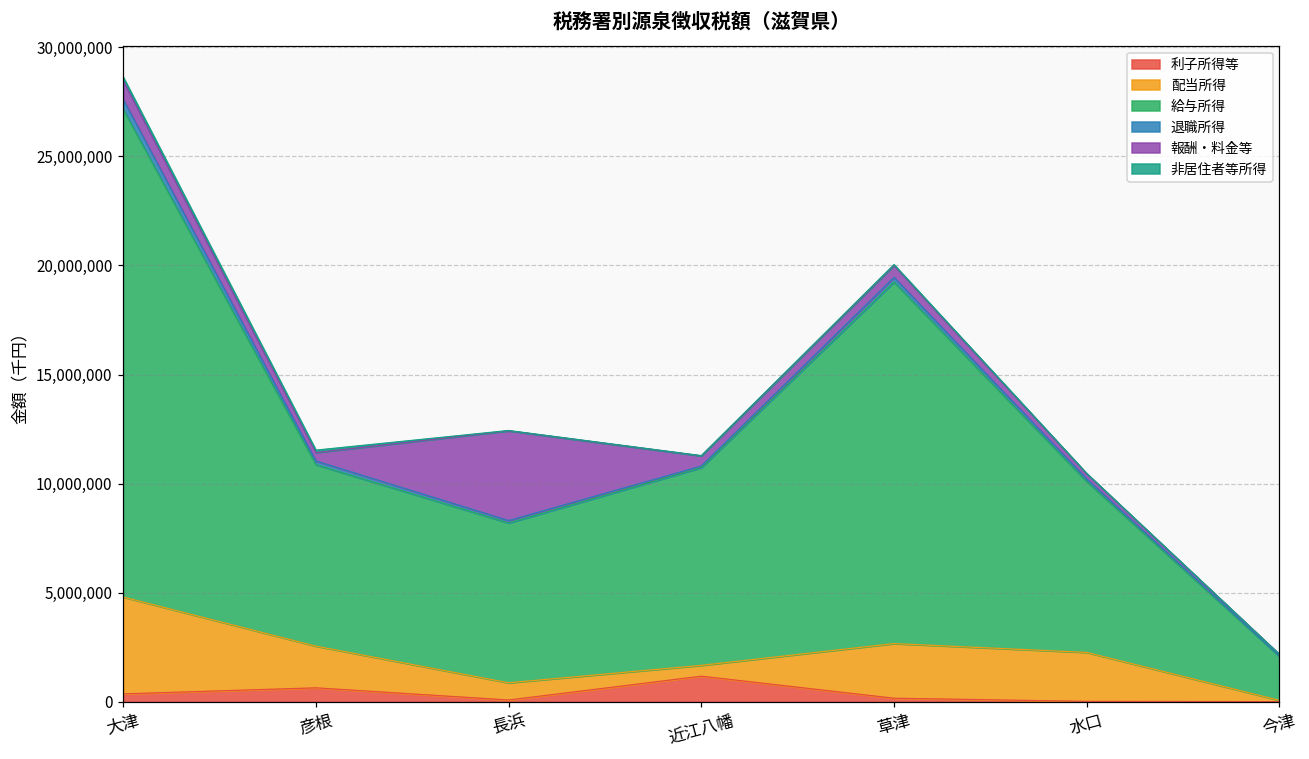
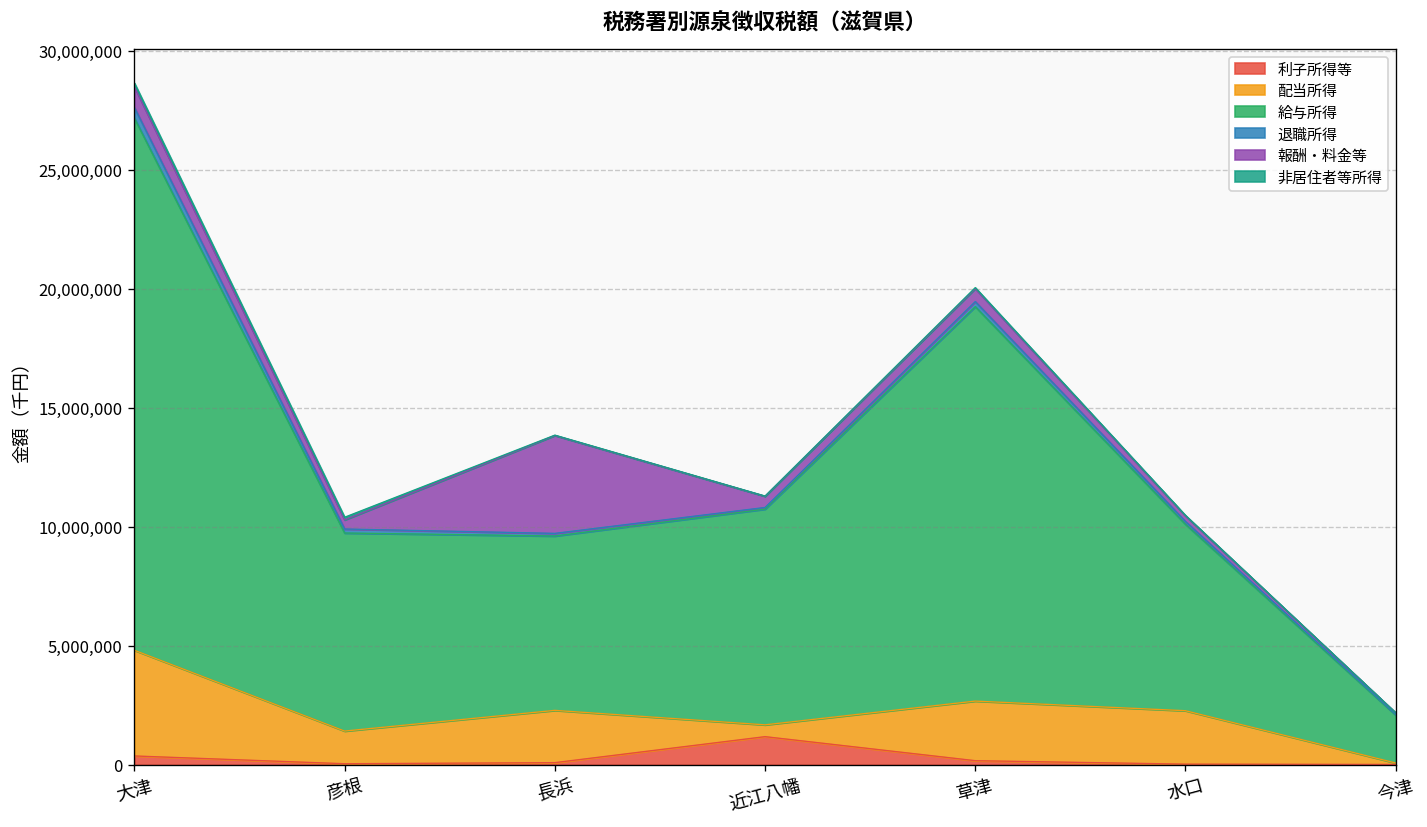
  {
    "利子所得等": {
      "大津": "400,000",
-     "彦根": "600,000",
+     "彦根": "0",
      "長浜": "100,000",
      "近江八幡": "1,200,000",
      "草津": "200,000",
      "水口": "0"
    },
    "配当所得": {
      "大津": "4,400,000",
-     "彦根": "1,900,000",
-     "長浜": "800,000",
+     "彦根": "1,400,000",
+     "長浜": "2,200,000",
      "近江八幡": "500,000",
      "草津": "2,500,000",
      "水口": "2,200,000"
    },
    "退職所得": {
      "大津": "400,000",
      "彦根": "200,000",
      "草津": "200,000"
    },
    "報酬・料金等": {
      "大津": "900,000"
    }
  }
